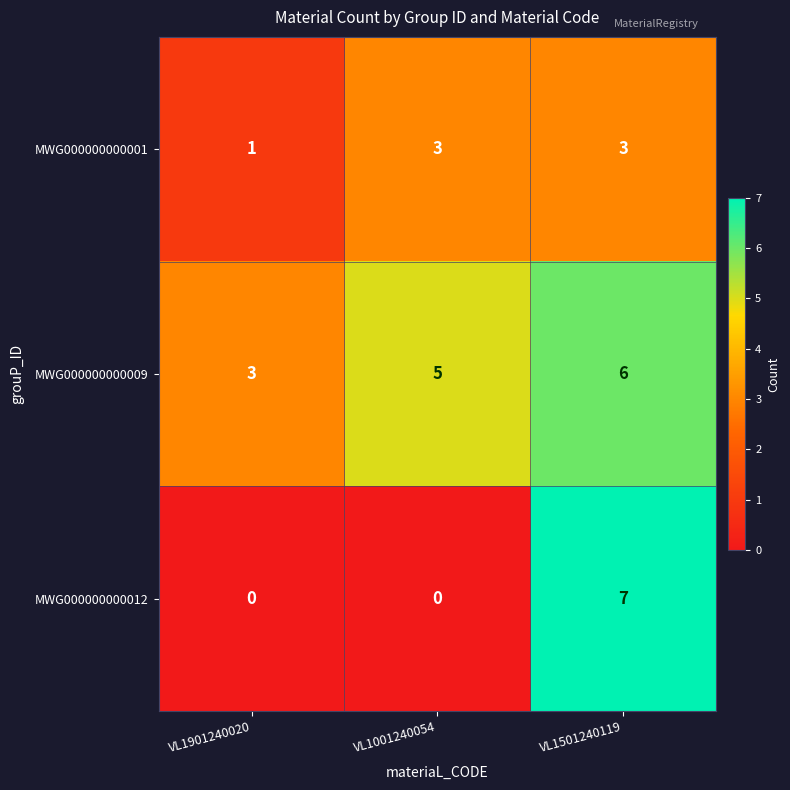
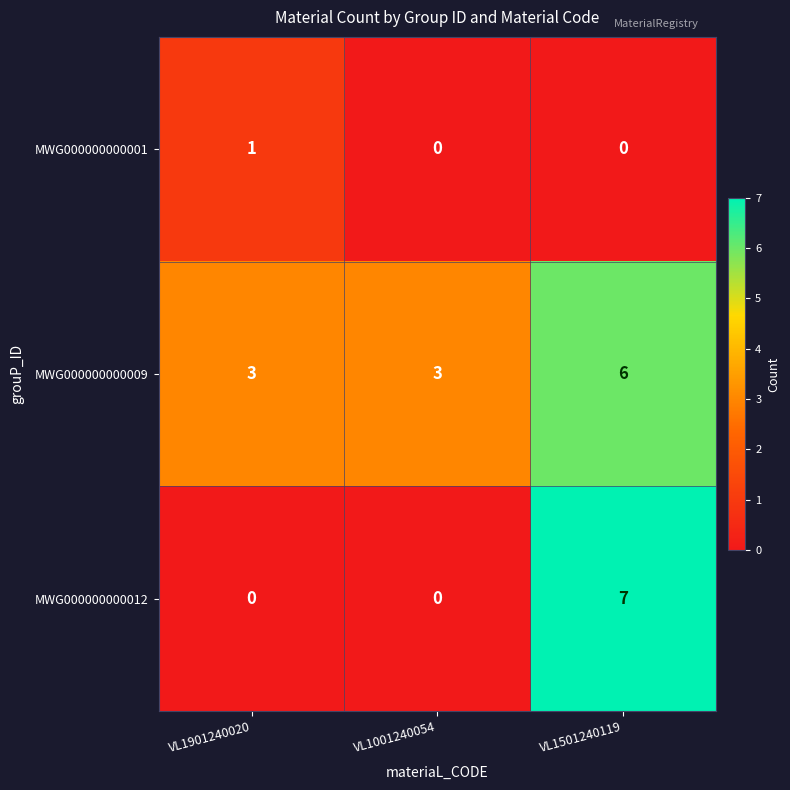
  {
    "MWG000000000001": {
      "VL1901240020": 1,
-     "VL1001240054": 3,
-     "VL1501240119": 3
+     "VL1001240054": 0,
+     "VL1501240119": 0
    },
    "MWG000000000009": {
      "VL1901240020": 3,
-     "VL1001240054": 5,
+     "VL1001240054": 3,
      "VL1501240119": 6
    },
    "MWG000000000012": {
      "VL1901240020": 0,
      "VL1001240054": 0,
      "VL1501240119": 7
    }
  }
